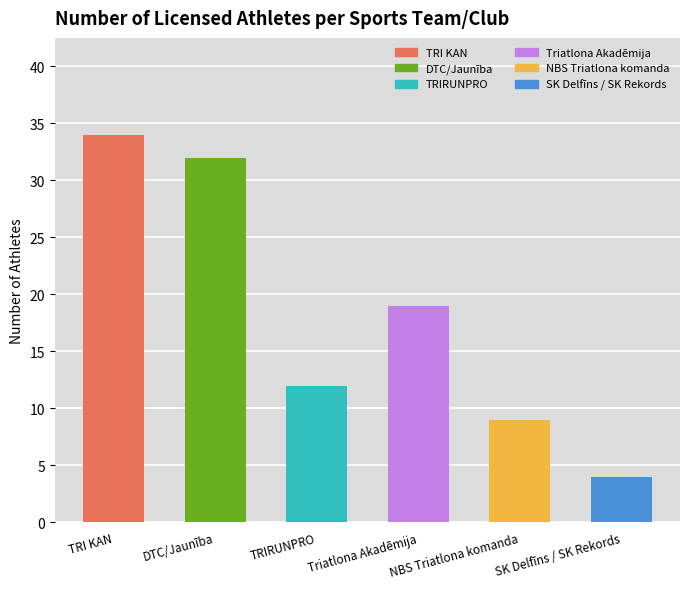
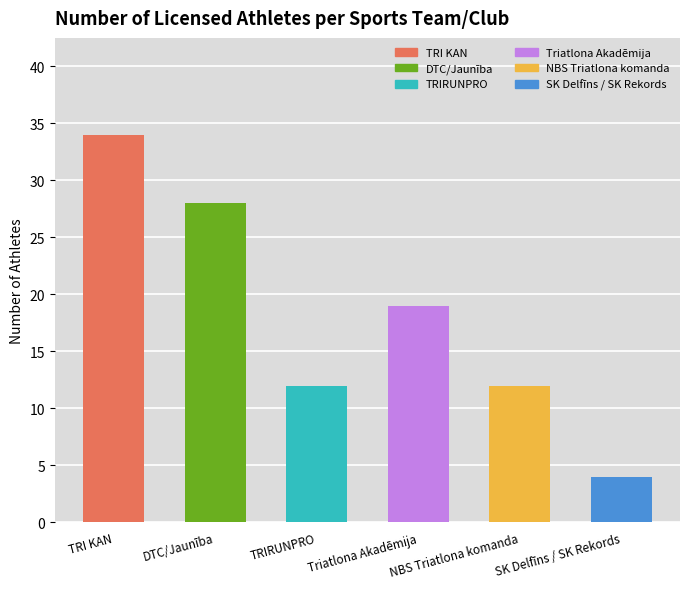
  {
    "TRI KAN": 34,
-   "DTC/Jaunība": 32,
+   "DTC/Jaunība": 28,
    "TRIRUNPRO": 12,
    "Triatlona Akadēmija": 19,
-   "NBS Triatlona komanda": 9,
+   "NBS Triatlona komanda": 12,
    "SK Delfīns / SK Rekords": 4
  }
